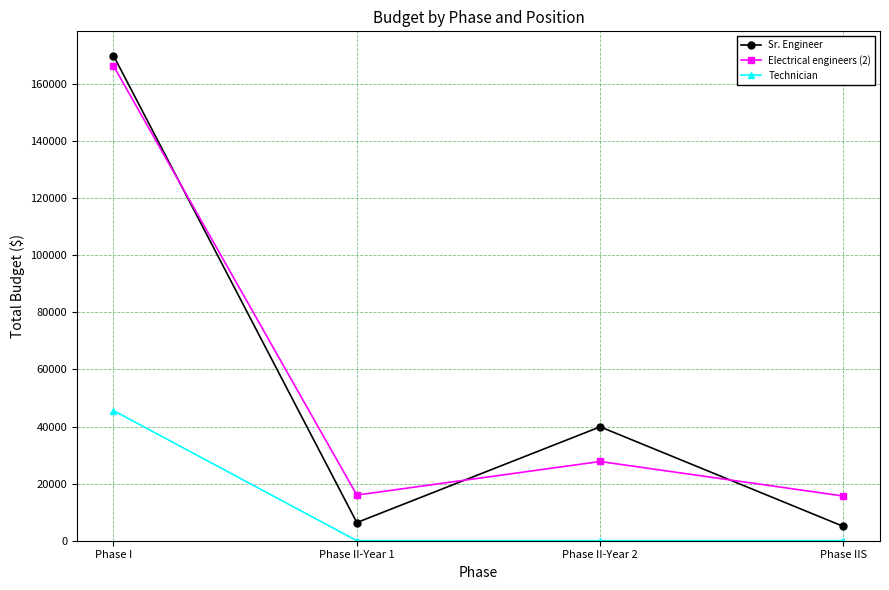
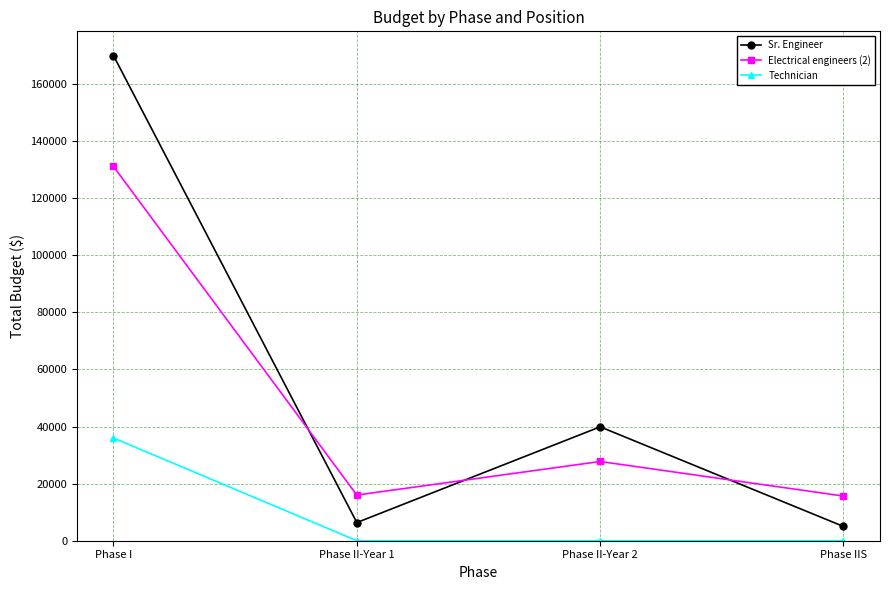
  {
    "Sr. Engineer": {
      "Phase I": 170000,
      "Phase II-Year 1": 6000,
      "Phase II-Year 2": 40000,
      "Phase IIS": 5000
    },
    "Electrical engineers (2)": {
-     "Phase I": 166000,
+     "Phase I": 131000,
      "Phase II-Year 1": 16000,
      "Phase II-Year 2": 28000,
      "Phase IIS": 16000
    },
    "Technician": {
-     "Phase I": 46000,
+     "Phase I": 36000,
      "Phase II-Year 1": 0,
      "Phase II-Year 2": 0,
      "Phase IIS": 0
    }
  }
